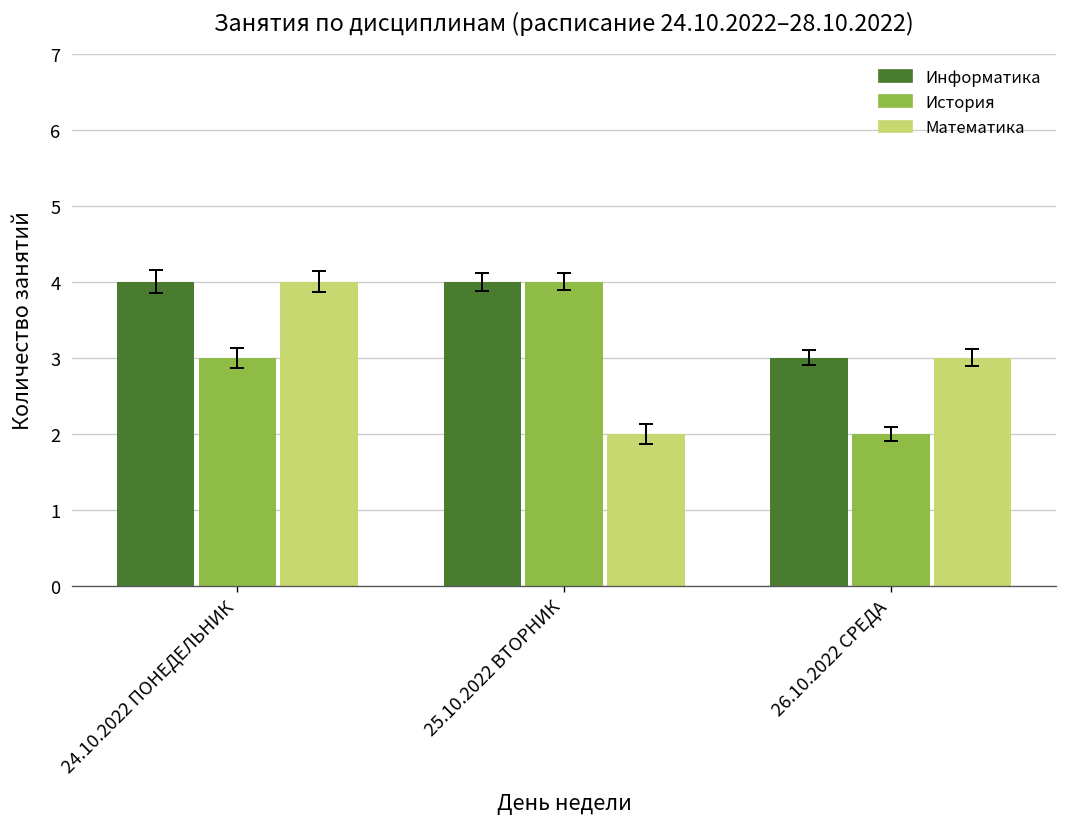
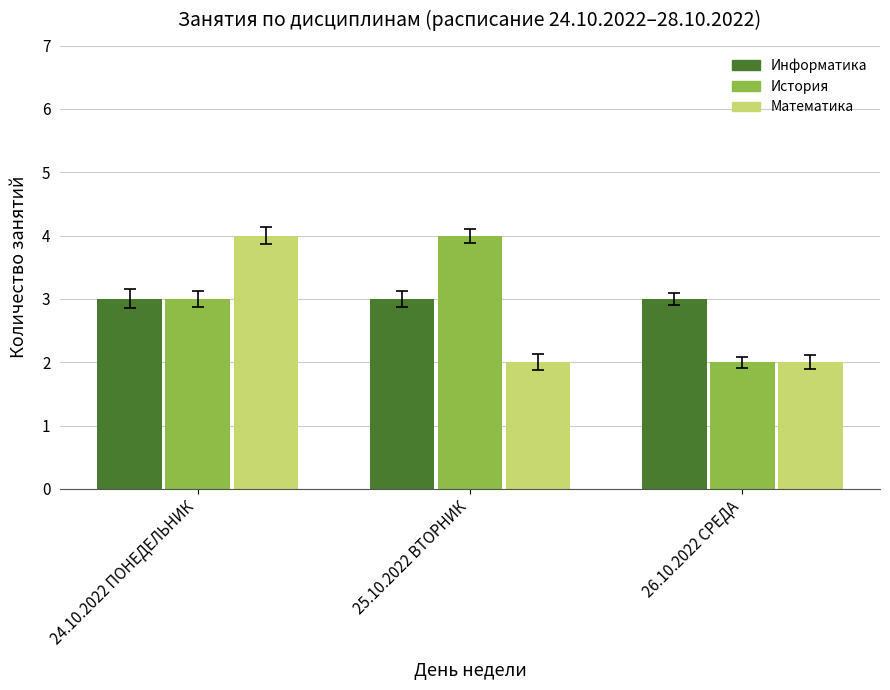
  {
    "Информатика": {
-     "24.10.2022 ПОНЕДЕЛЬНИК": 4,
-     "25.10.2022 ВТОРНИК": 4,
+     "24.10.2022 ПОНЕДЕЛЬНИК": 3,
+     "25.10.2022 ВТОРНИК": 3,
      "26.10.2022 СРЕДА": 3
    },
    "История": {
      "24.10.2022 ПОНЕДЕЛЬНИК": 3,
      "25.10.2022 ВТОРНИК": 4,
      "26.10.2022 СРЕДА": 2
    },
    "Математика": {
      "24.10.2022 ПОНЕДЕЛЬНИК": 4,
      "25.10.2022 ВТОРНИК": 2,
-     "26.10.2022 СРЕДА": 3
+     "26.10.2022 СРЕДА": 2
    }
  }
